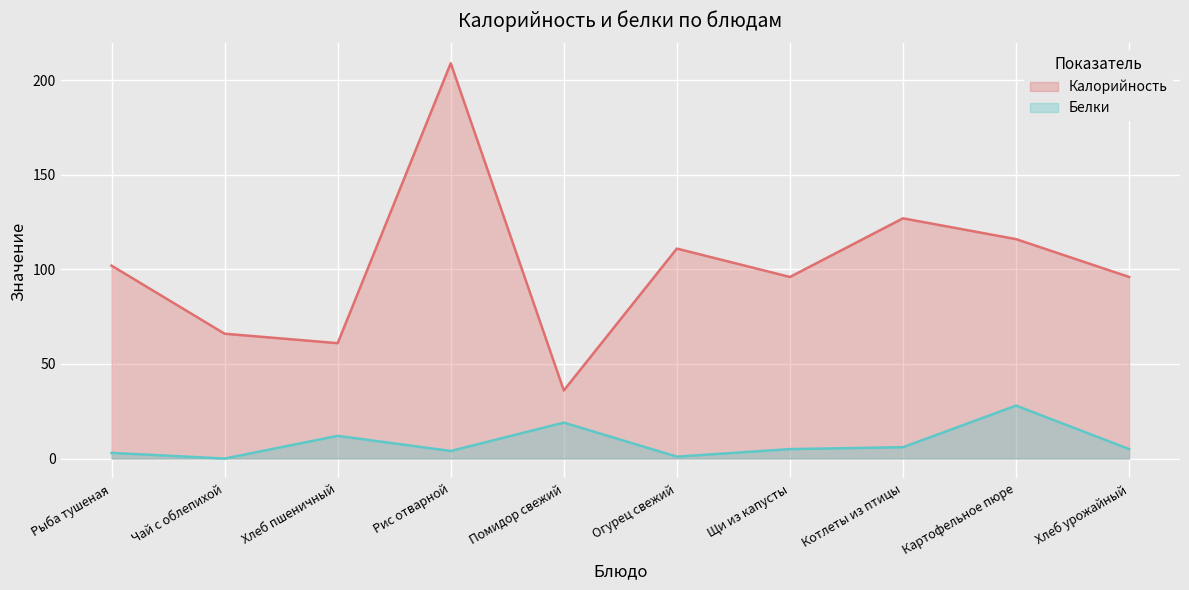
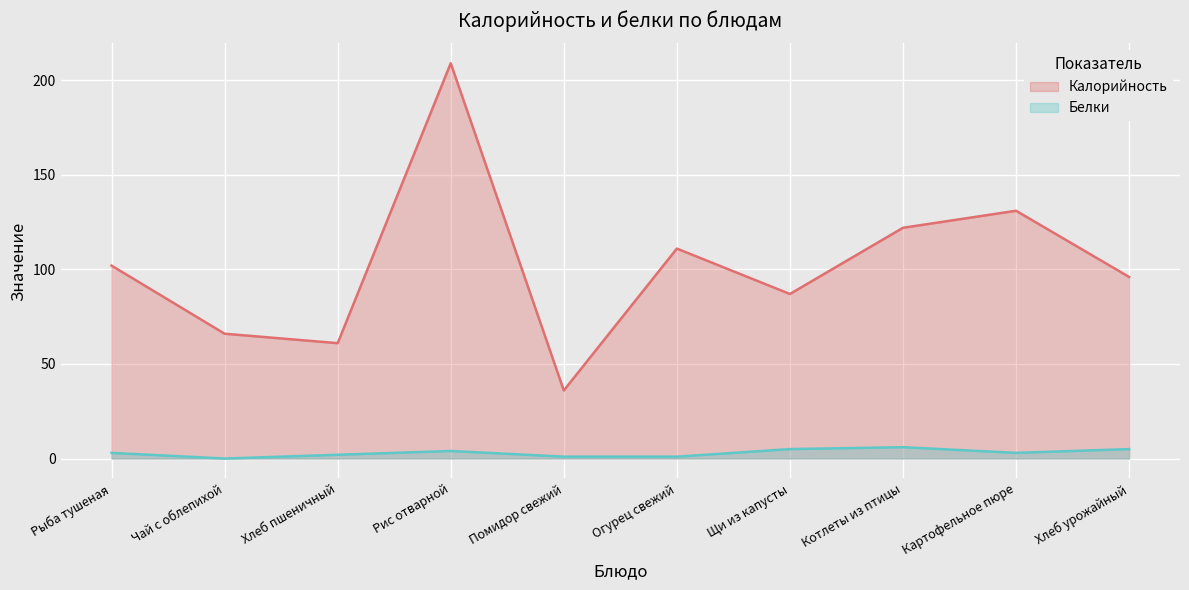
  {
    "Калорийность": {
      "Рыба тушеная": 102,
      "Чай с облепихой": 66,
      "Хлеб пшеничный": 61,
      "Рис отварной": 209,
      "Помидор свежий": 36,
      "Огурец свежий": 111,
-     "Щи из капусты": 96,
-     "Котлеты из птицы": 127,
-     "Картофельное пюре": 116,
+     "Щи из капусты": 87,
+     "Котлеты из птицы": 122,
+     "Картофельное пюре": 131,
      "Хлеб урожайный": 96
    },
    "Белки": {
      "Рыба тушеная": 3,
      "Чай с облепихой": 0,
-     "Хлеб пшеничный": 12,
+     "Хлеб пшеничный": 2,
      "Рис отварной": 4,
-     "Помидор свежий": 19,
+     "Помидор свежий": 1,
      "Огурец свежий": 1,
      "Щи из капусты": 5,
      "Котлеты из птицы": 6,
-     "Картофельное пюре": 28,
+     "Картофельное пюре": 3,
      "Хлеб урожайный": 5
    }
  }
